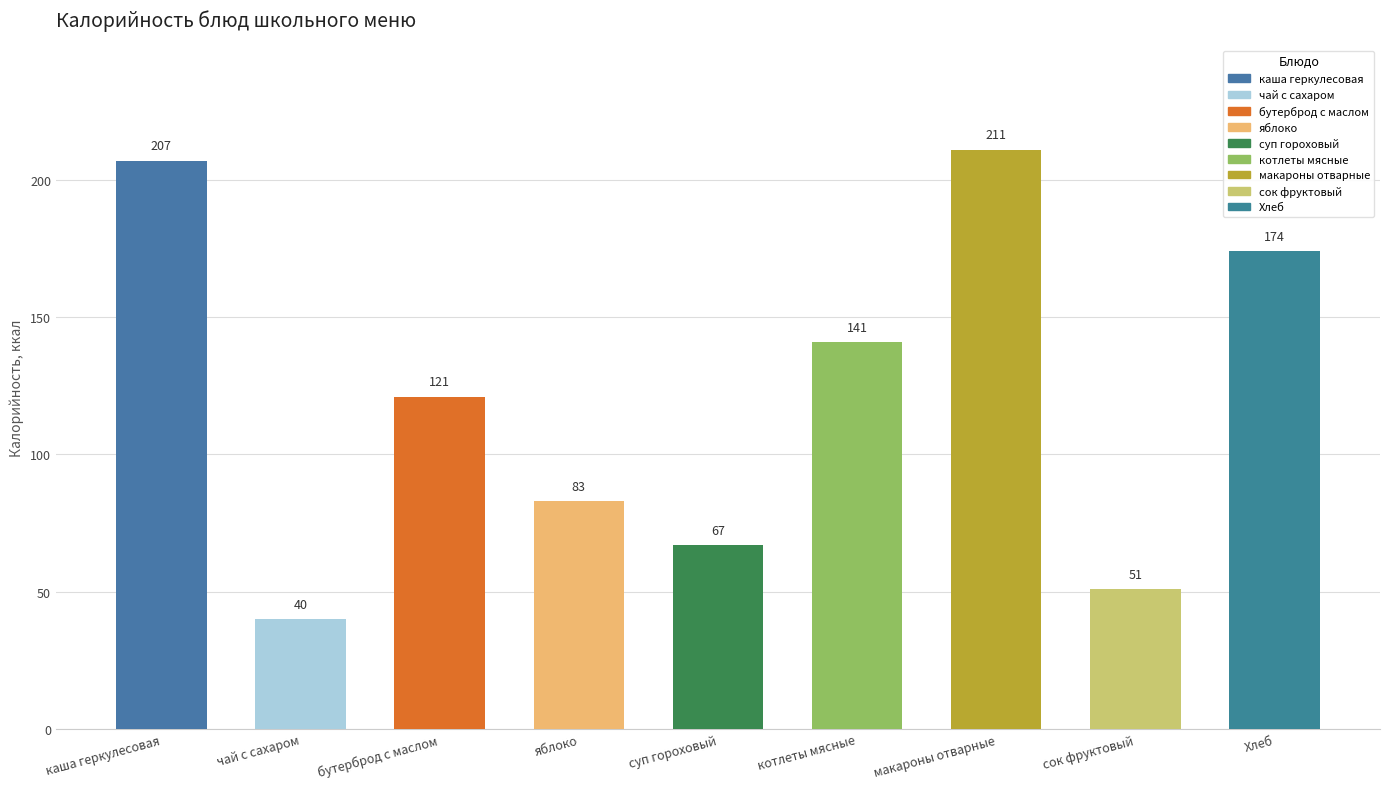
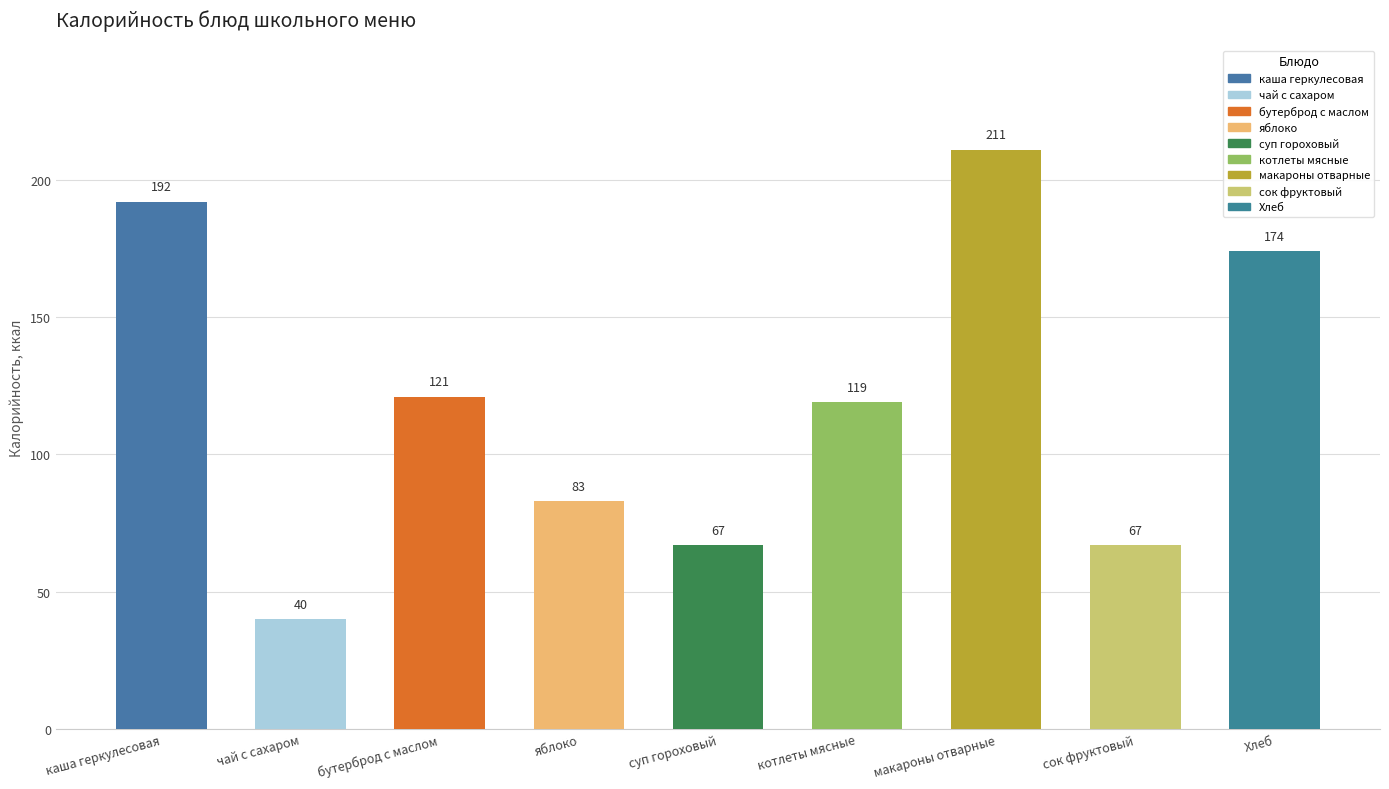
  {
-   "каша геркулесовая": 207,
+   "каша геркулесовая": 192,
    "чай с сахаром": 40,
    "бутерброд с маслом": 121,
    "яблоко": 83,
    "суп гороховый": 67,
-   "котлеты мясные": 141,
+   "котлеты мясные": 119,
    "макароны отварные": 211,
-   "сок фруктовый": 51,
+   "сок фруктовый": 67,
    "Хлеб": 174
  }
